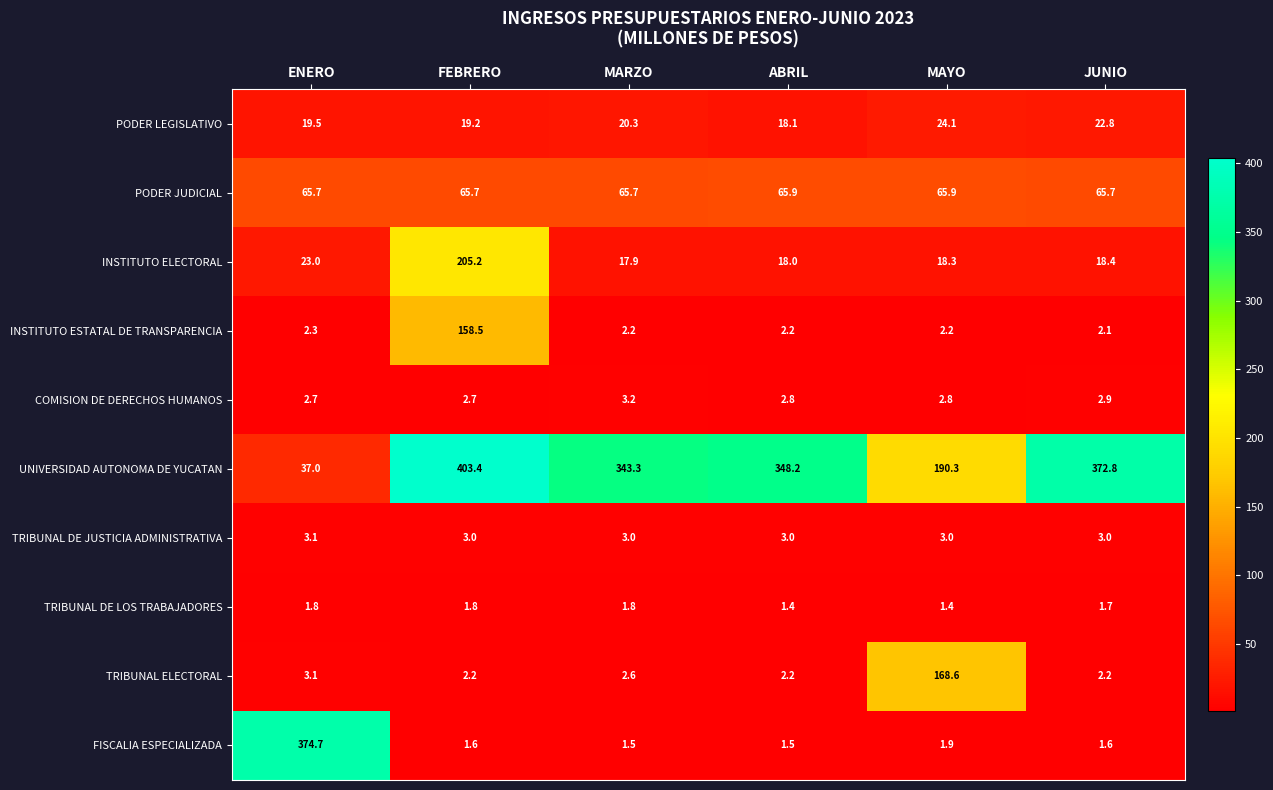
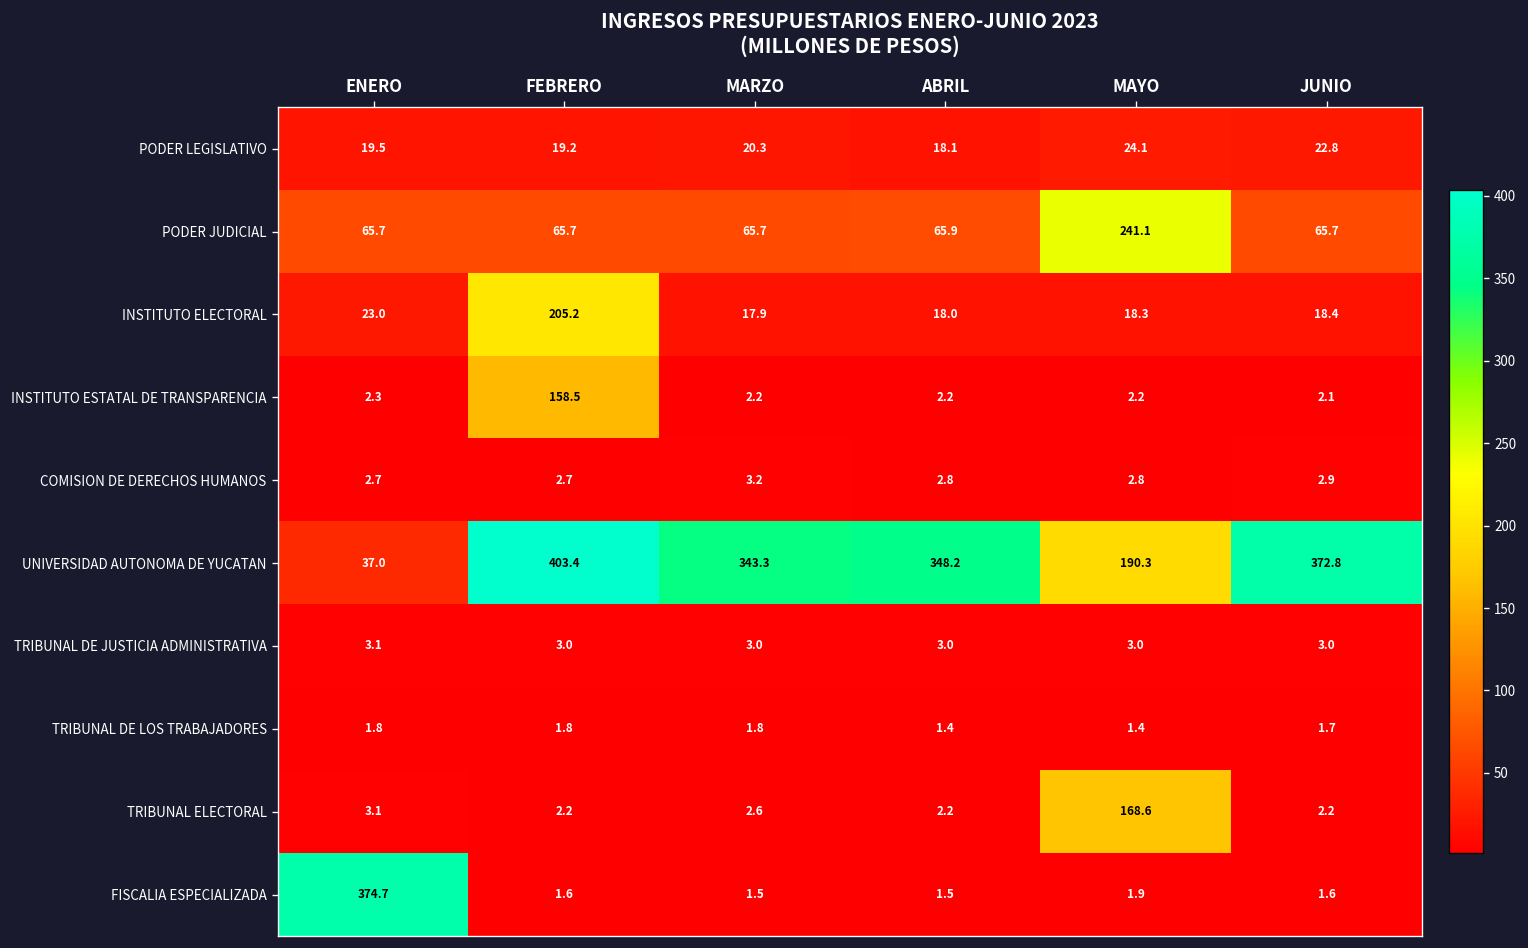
  {
    "PODER LEGISLATIVO": {
      "ENERO": 19.5,
      "FEBRERO": 19.2,
      "MARZO": 20.3,
      "ABRIL": 18.1,
      "MAYO": 24.1,
      "JUNIO": 22.8
    },
    "PODER JUDICIAL": {
      "ENERO": 65.7,
      "FEBRERO": 65.7,
      "MARZO": 65.7,
      "ABRIL": 65.9,
-     "MAYO": 65.9,
+     "MAYO": 241.1,
      "JUNIO": 65.7
    },
    "INSTITUTO ELECTORAL": {
      "ENERO": 23.0,
      "FEBRERO": 205.2,
      "MARZO": 17.9,
      "ABRIL": 18.0,
      "MAYO": 18.3,
      "JUNIO": 18.4
    },
    "INSTITUTO ESTATAL DE TRANSPARENCIA": {
      "ENERO": 2.3,
      "FEBRERO": 158.5,
      "MARZO": 2.2,
      "ABRIL": 2.2,
      "MAYO": 2.2,
      "JUNIO": 2.1
    },
    "COMISION DE DERECHOS HUMANOS": {
      "ENERO": 2.7,
      "FEBRERO": 2.7,
      "MARZO": 3.2,
      "ABRIL": 2.8,
      "MAYO": 2.8,
      "JUNIO": 2.9
    },
    "UNIVERSIDAD AUTONOMA DE YUCATAN": {
      "ENERO": 37.0,
      "FEBRERO": 403.4,
      "MARZO": 343.3,
      "ABRIL": 348.2,
      "MAYO": 190.3,
      "JUNIO": 372.8
    },
    "TRIBUNAL DE JUSTICIA ADMINISTRATIVA": {
      "ENERO": 3.1,
      "FEBRERO": 3.0,
      "MARZO": 3.0,
      "ABRIL": 3.0,
      "MAYO": 3.0,
      "JUNIO": 3.0
    },
    "TRIBUNAL DE LOS TRABAJADORES": {
      "ENERO": 1.8,
      "FEBRERO": 1.8,
      "MARZO": 1.8,
      "ABRIL": 1.4,
      "MAYO": 1.4,
      "JUNIO": 1.7
    },
    "TRIBUNAL ELECTORAL": {
      "ENERO": 3.1,
      "FEBRERO": 2.2,
      "MARZO": 2.6,
      "ABRIL": 2.2,
      "MAYO": 168.6,
      "JUNIO": 2.2
    },
    "FISCALIA ESPECIALIZADA": {
      "ENERO": 374.7,
      "FEBRERO": 1.6,
      "MARZO": 1.5,
      "ABRIL": 1.5,
      "MAYO": 1.9,
      "JUNIO": 1.6
    }
  }
